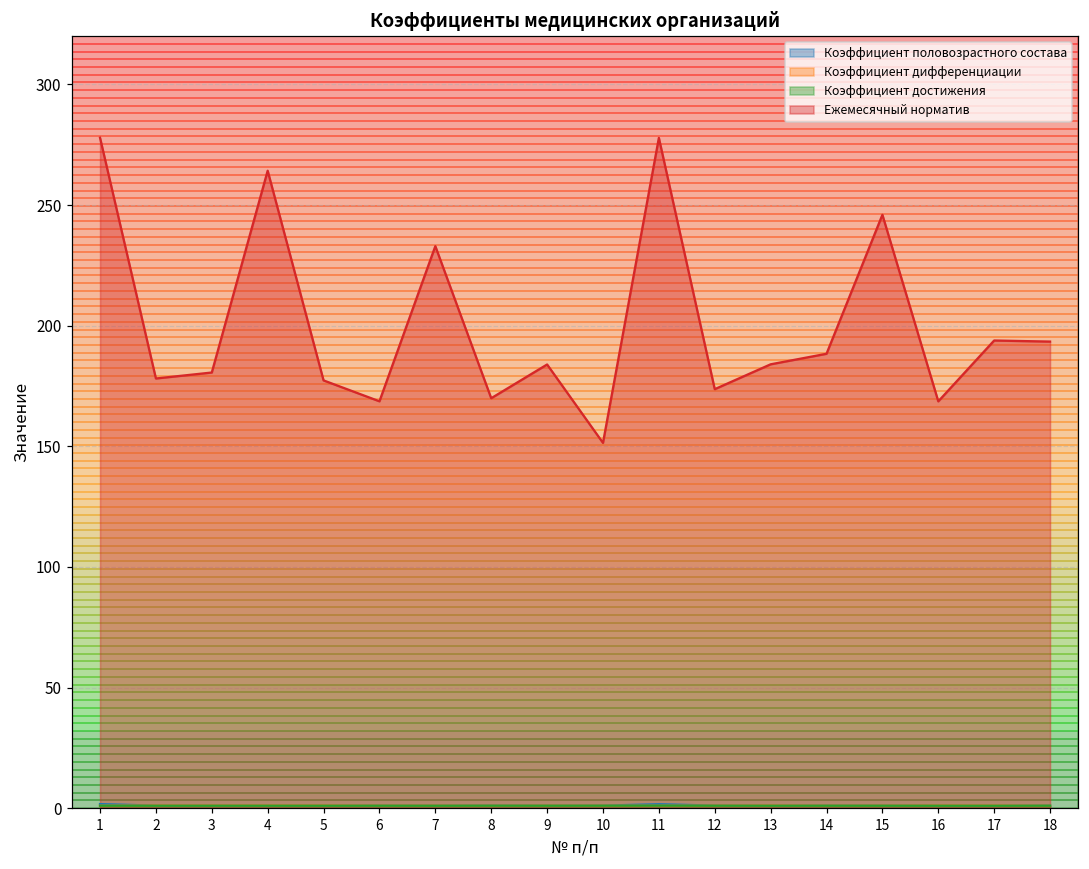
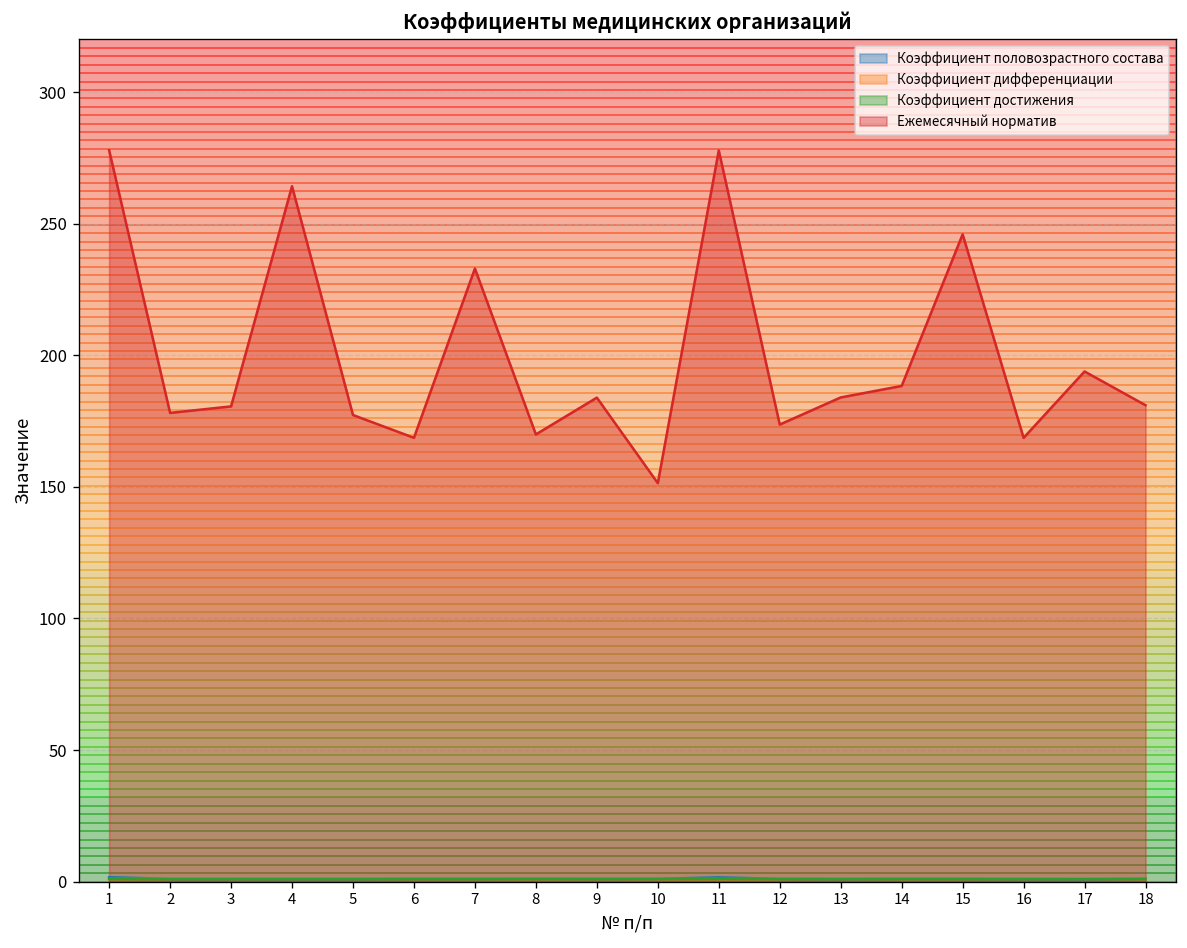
  {
    "Ежемесячный норматив": {
      "1": 278,
      "2": 178,
      "3": 181,
      "4": 264,
      "5": 177,
      "6": 169,
      "7": 233,
      "8": 170,
      "9": 184,
      "10": 151,
      "11": 278,
      "12": 174,
      "13": 184,
      "14": 188,
      "15": 246,
      "16": 169,
      "17": 194,
-     "18": 193
+     "18": 181
    }
  }
